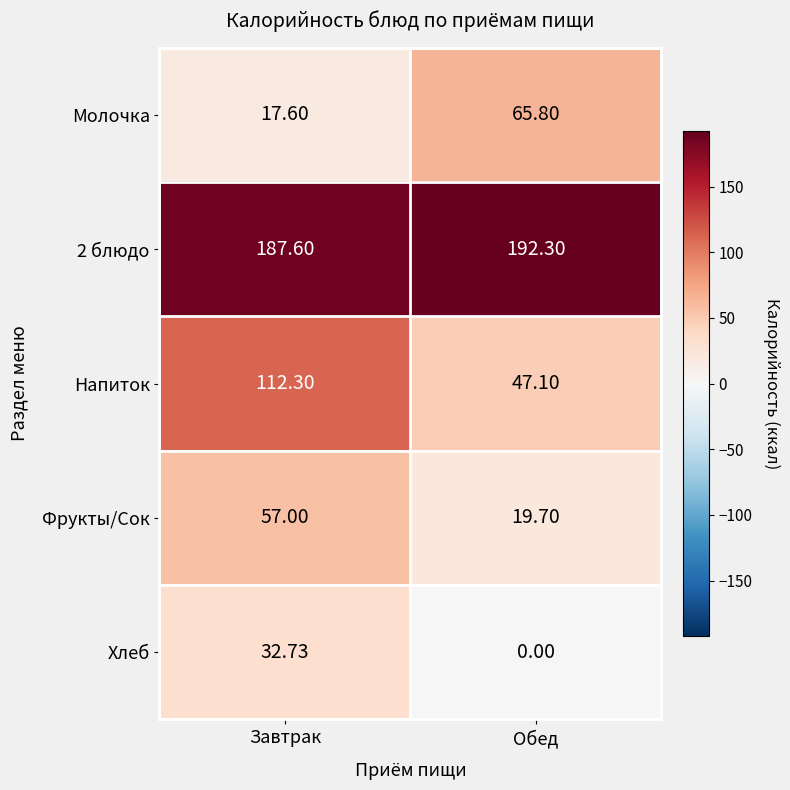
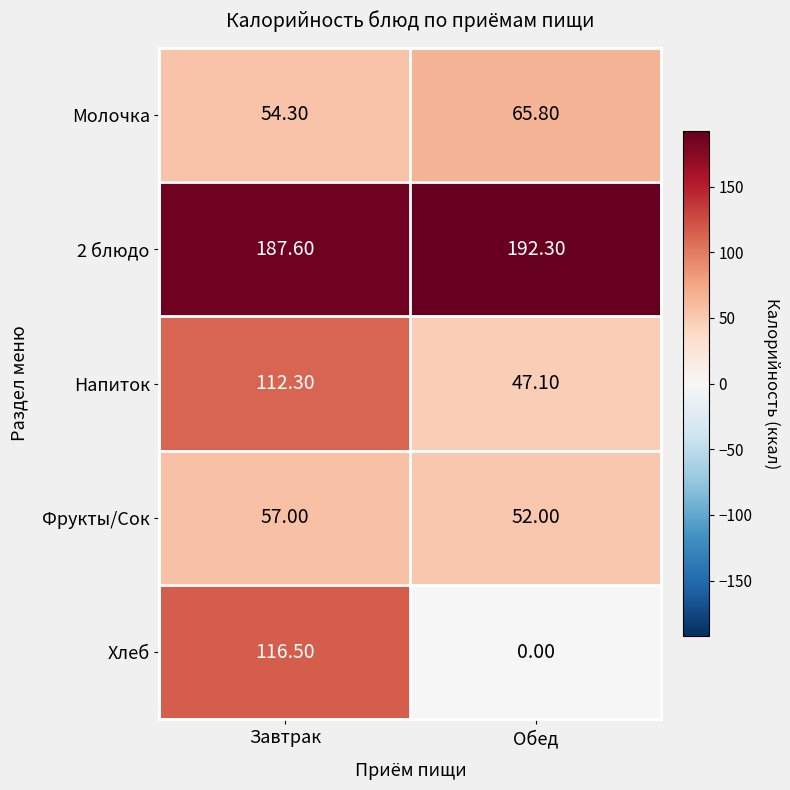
  {
    "Молочка": {
-     "Завтрак": 17.60,
+     "Завтрак": 54.30,
      "Обед": 65.80
    },
    "2 блюдо": {
      "Завтрак": 187.60,
      "Обед": 192.30
    },
    "Напиток": {
      "Завтрак": 112.30,
      "Обед": 47.10
    },
    "Фрукты/Сок": {
      "Завтрак": 57.00,
-     "Обед": 19.70
+     "Обед": 52.00
    },
    "Хлеб": {
-     "Завтрак": 32.73,
+     "Завтрак": 116.50,
      "Обед": 0.00
    }
  }
